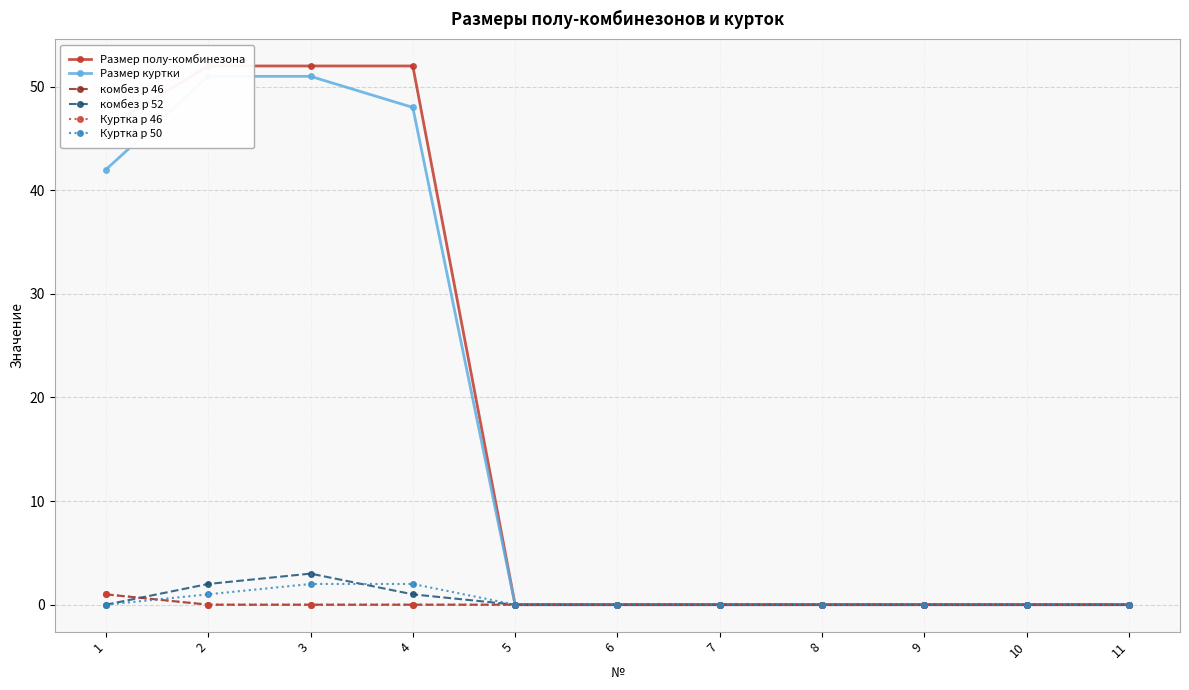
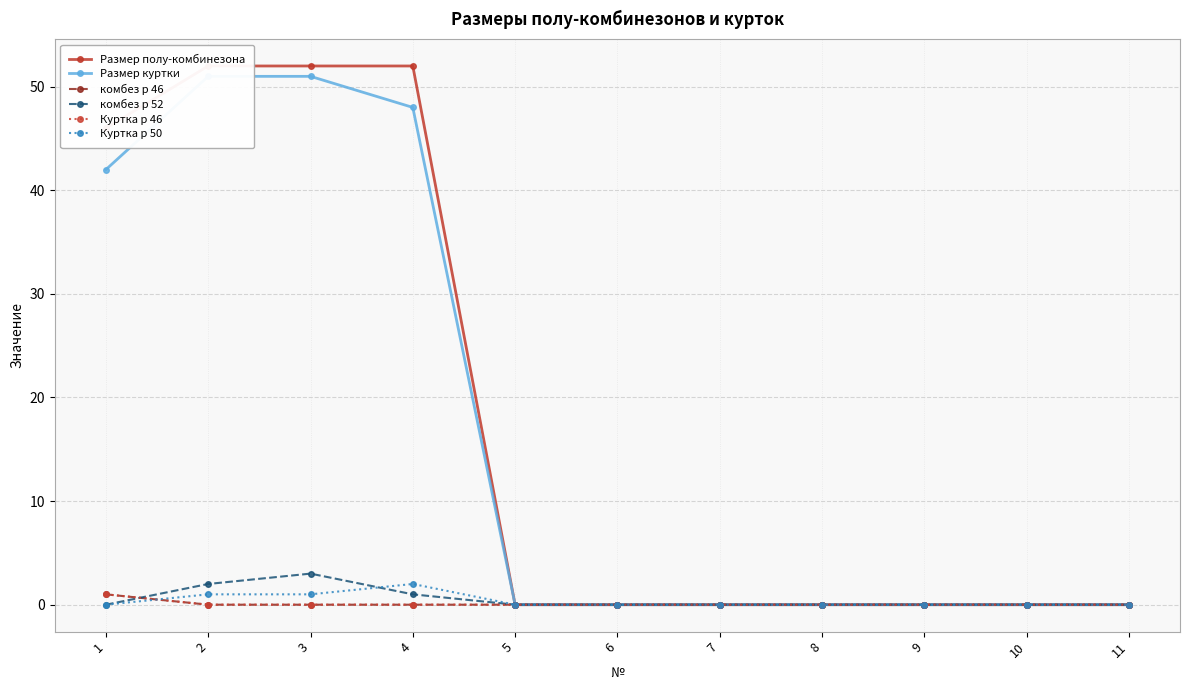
  {
    "Размер куртки": {
      "1": 42,
      "3": 51,
      "4": 48
    },
    "комбез р 52": {
      "2": 2,
      "3": 3,
      "4": 1
    },
    "Куртка р 50": {
      "2": 1,
-     "3": 2,
+     "3": 1,
      "4": 2
    }
  }
